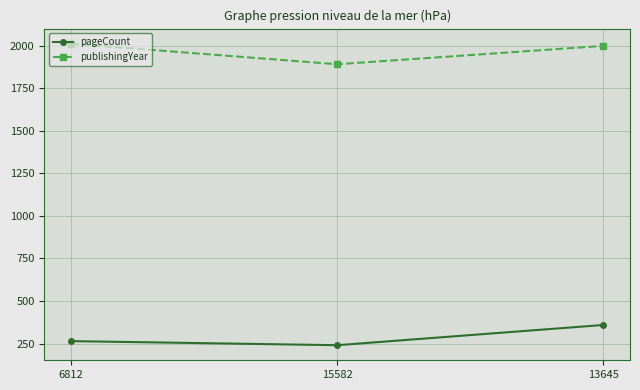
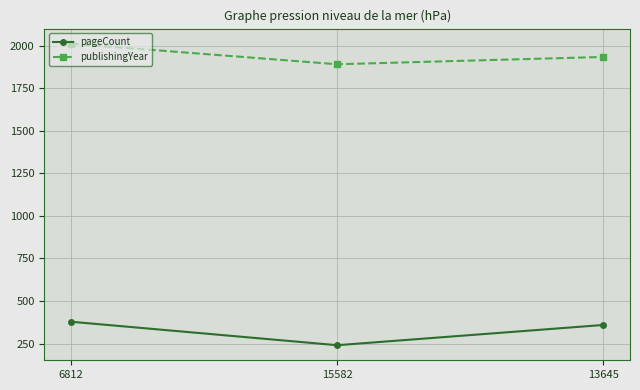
  {
    "pageCount": {
-     "6812": 260,
+     "6812": 380,
      "15582": 240,
      "13645": 360
    },
    "publishingYear": {
      "15582": 1890,
-     "13645": 2000
+     "13645": 1940
    }
  }
